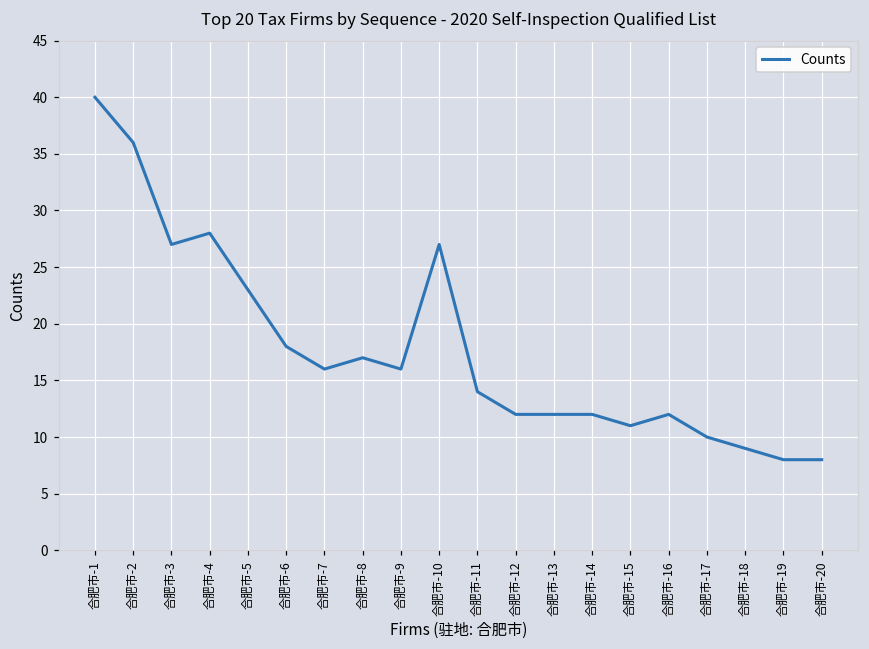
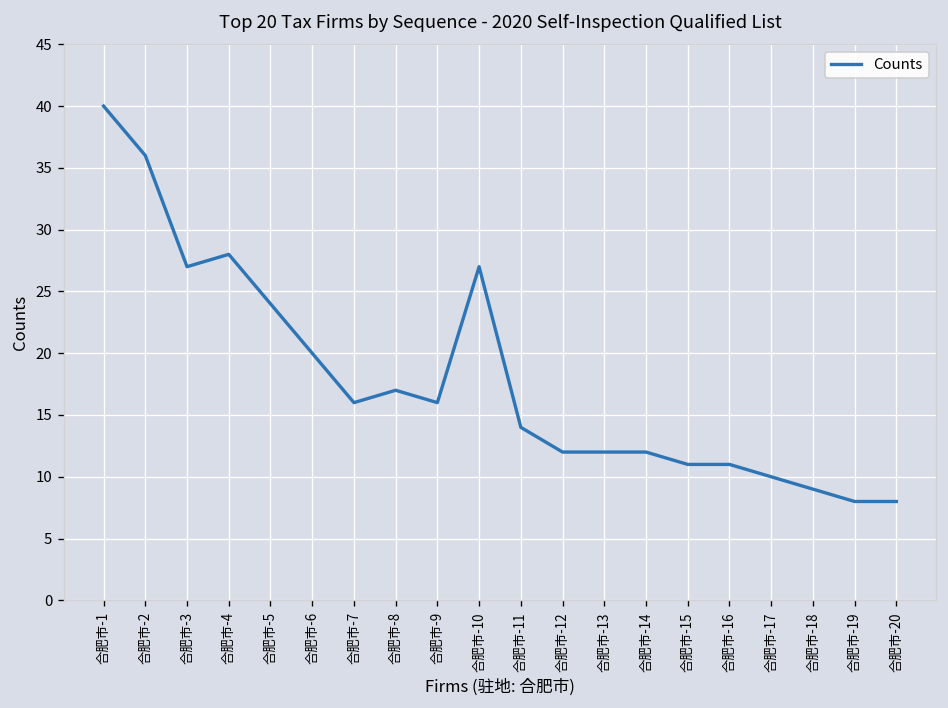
  {
    "合肥市-1": 40,
    "合肥市-2": 36,
    "合肥市-3": 27,
    "合肥市-4": 28,
-   "合肥市-5": 23,
-   "合肥市-6": 18,
+   "合肥市-5": 24,
+   "合肥市-6": 20,
    "合肥市-7": 16,
    "合肥市-8": 17,
    "合肥市-9": 16,
    "合肥市-10": 27,
    "合肥市-11": 14,
    "合肥市-12": 12,
    "合肥市-13": 12,
    "合肥市-14": 12,
    "合肥市-15": 11,
-   "合肥市-16": 12,
+   "合肥市-16": 11,
    "合肥市-17": 10,
    "合肥市-18": 9,
    "合肥市-19": 8,
    "合肥市-20": 8
  }
